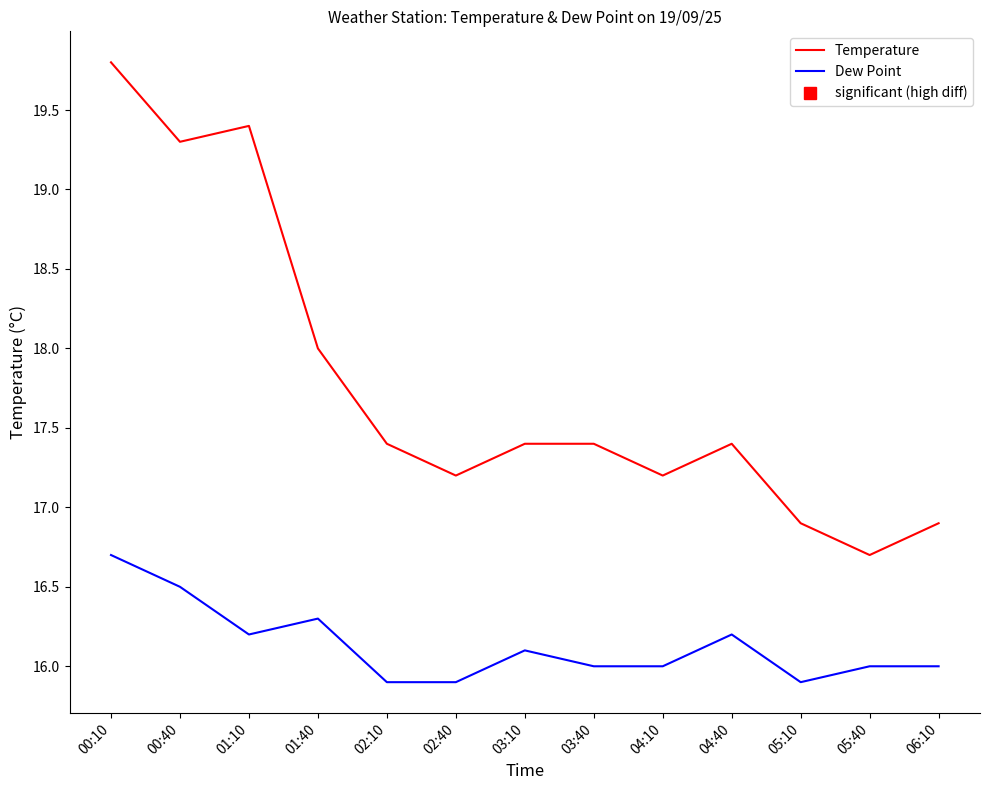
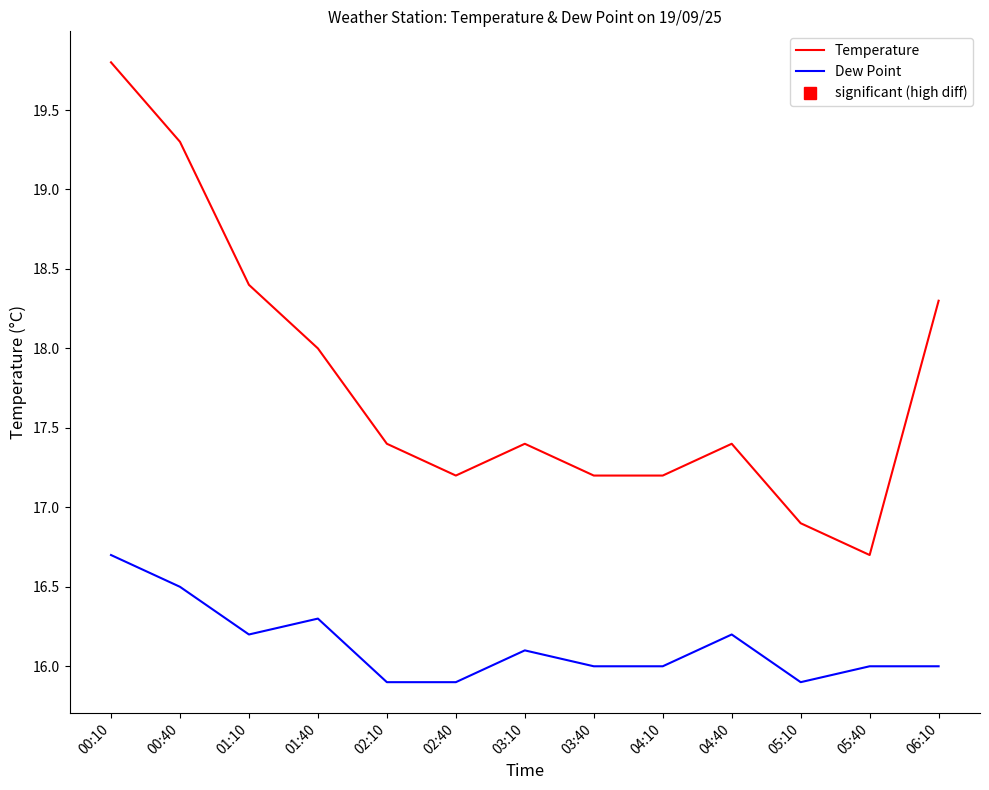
  {
    "Temperature": {
      "00:10": 19.8,
      "00:40": 19.3,
-     "01:10": 19.4,
+     "01:10": 18.4,
      "01:40": 18.0,
      "02:10": 17.4,
      "02:40": 17.2,
      "03:10": 17.4,
-     "03:40": 17.4,
+     "03:40": 17.2,
      "04:10": 17.2,
      "04:40": 17.4,
      "05:10": 16.9,
      "05:40": 16.7,
-     "06:10": 16.9
+     "06:10": 18.3
    },
    "Dew Point": {
      "00:10": 16.7,
      "00:40": 16.5,
      "01:10": 16.2,
      "01:40": 16.3,
      "02:10": 15.9,
      "02:40": 15.9,
      "03:10": 16.1,
      "03:40": 16.0,
      "04:10": 16.0,
      "04:40": 16.2,
      "05:10": 15.9,
      "05:40": 16.0,
      "06:10": 16.0
    }
  }
